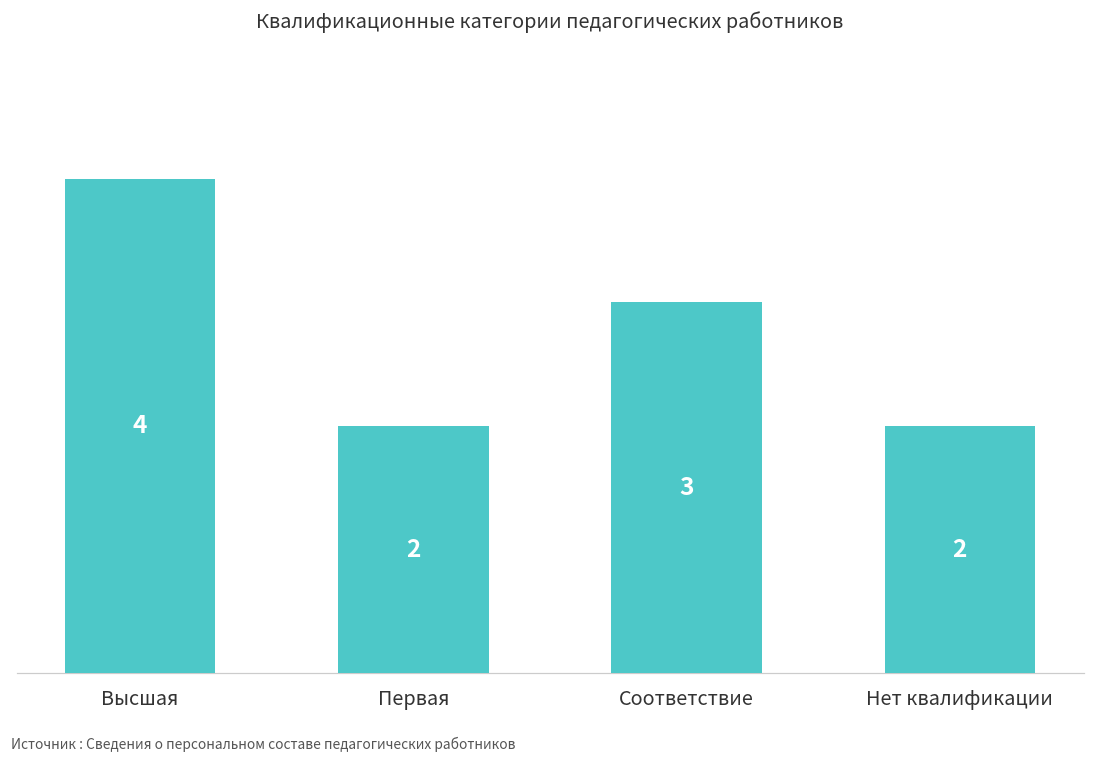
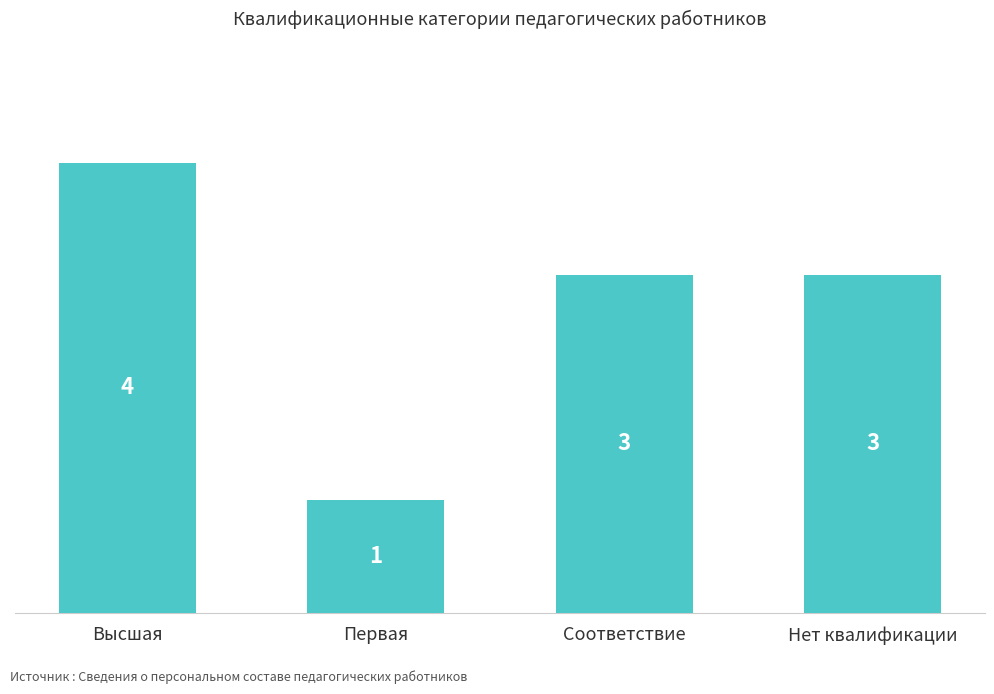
  {
    "Высшая": 4,
-   "Первая": 2,
+   "Первая": 1,
    "Соответствие": 3,
-   "Нет квалификации": 2
+   "Нет квалификации": 3
  }
